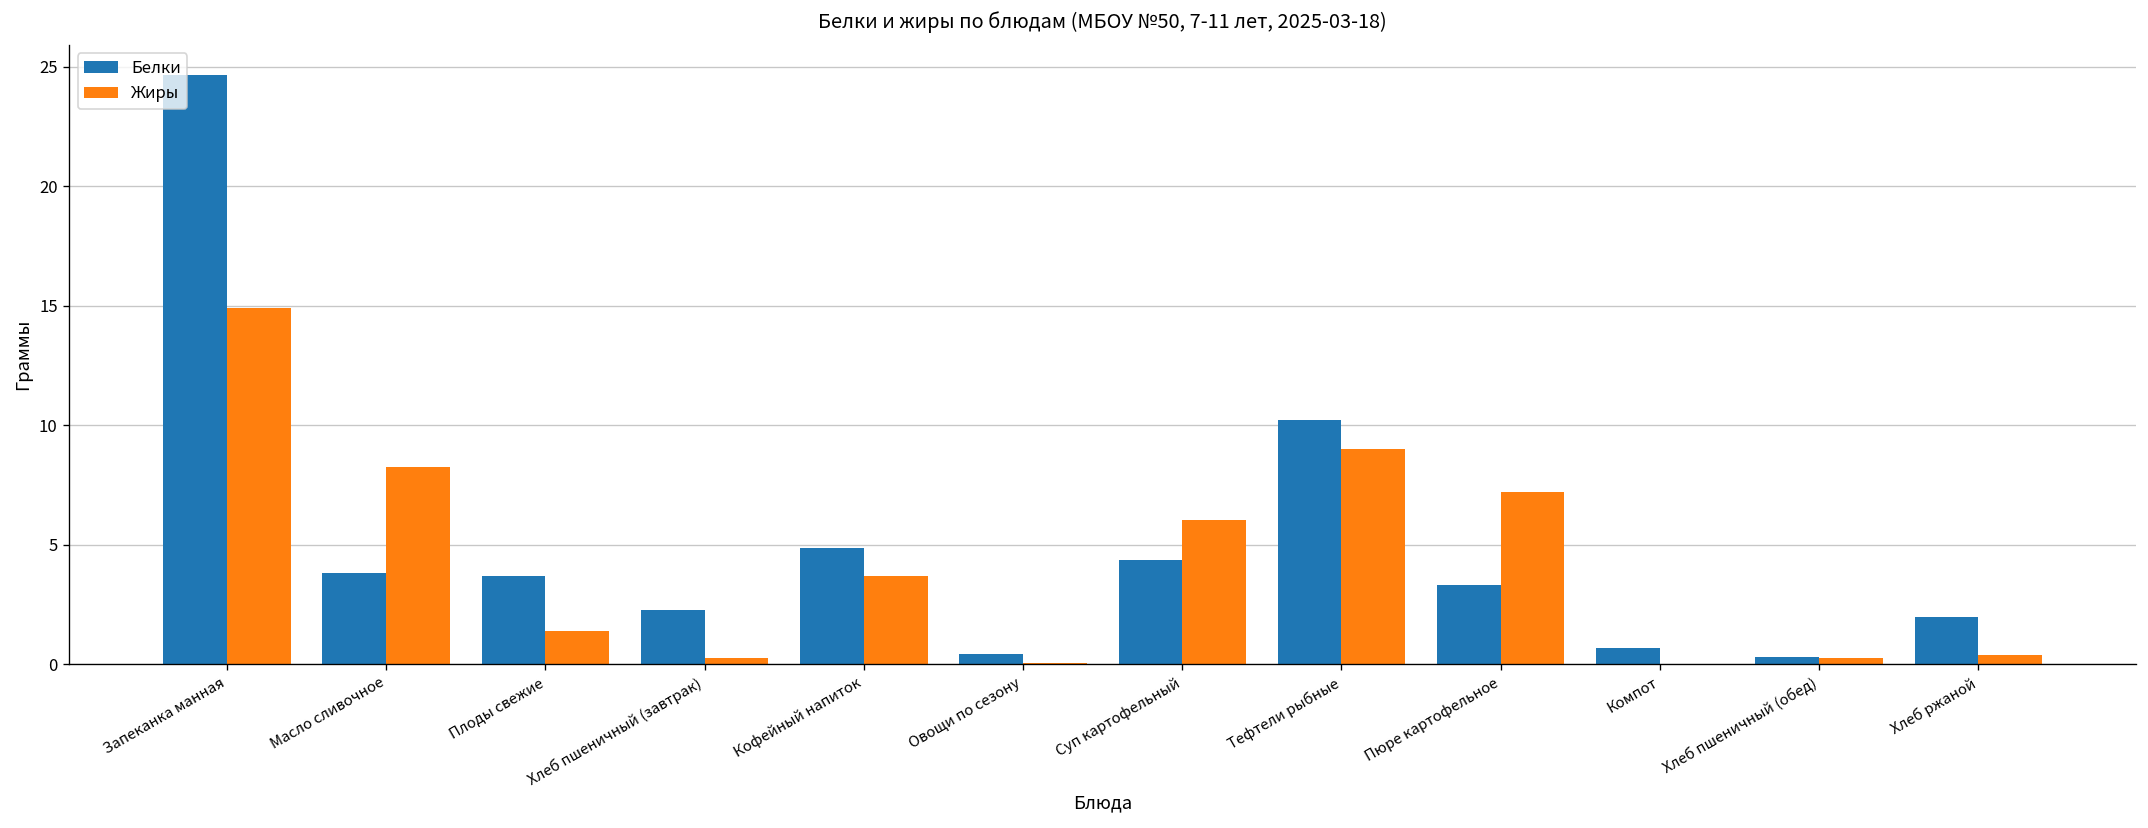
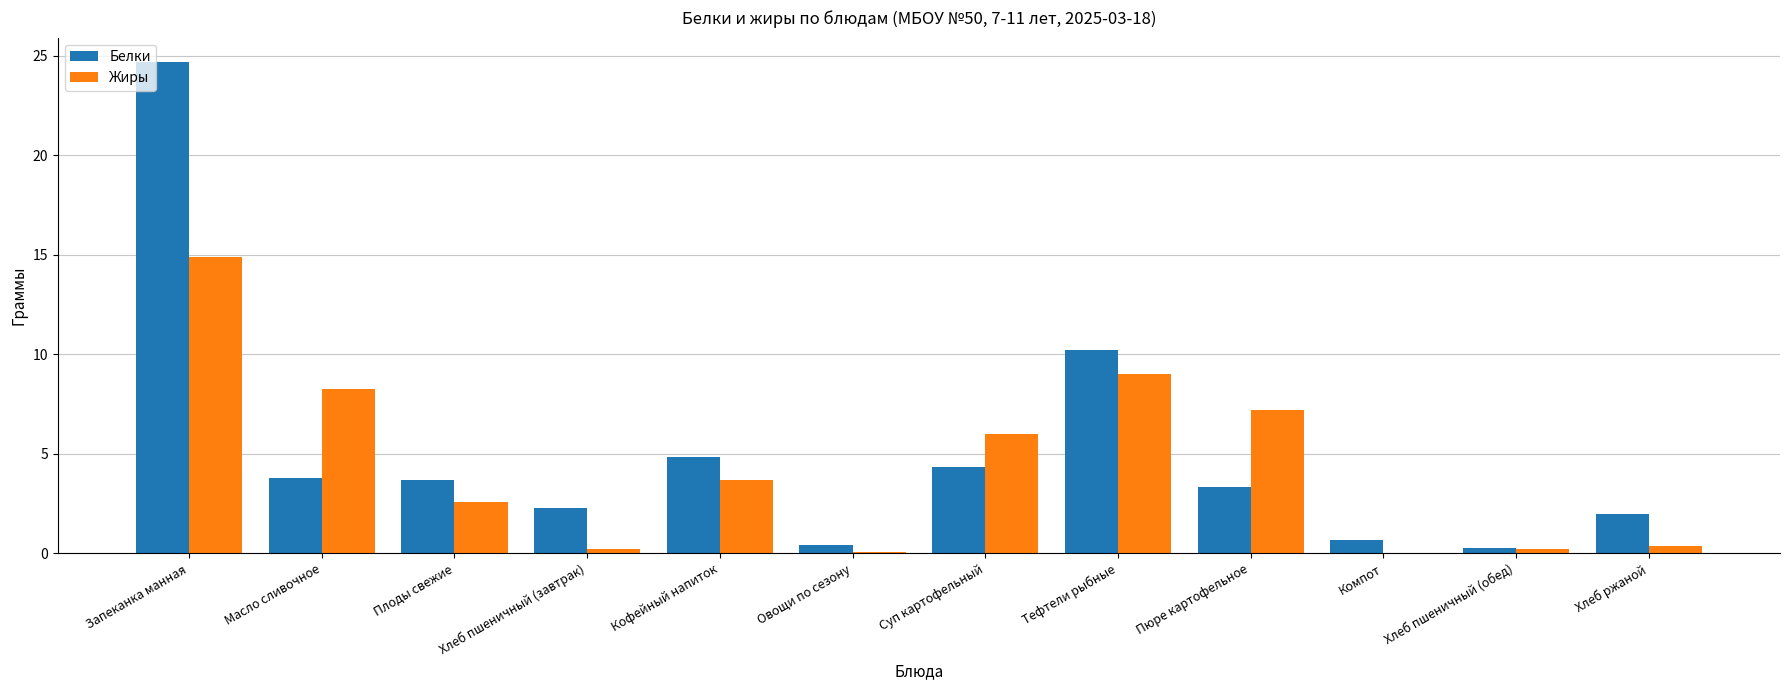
  {
    "Белки": {
      "Запеканка манная": 24.7,
      "Масло сливочное": 3.8,
      "Плоды свежие": 3.7,
      "Хлеб пшеничный (завтрак)": 2.3,
      "Кофейный напиток": 4.8,
      "Овощи по сезону": 0.4,
      "Суп картофельный": 4.4,
      "Тефтели рыбные": 10.2,
      "Пюре картофельное": 3.3,
      "Компот": 0.7,
      "Хлеб пшеничный (обед)": 0.3,
      "Хлеб ржаной": 2.0
    },
    "Жиры": {
      "Запеканка манная": 14.9,
      "Масло сливочное": 8.3,
-     "Плоды свежие": 1.4,
+     "Плоды свежие": 2.6,
      "Хлеб пшеничный (завтрак)": 0.2,
      "Кофейный напиток": 3.7,
      "Суп картофельный": 6.0,
      "Тефтели рыбные": 9.0,
      "Пюре картофельное": 7.2,
      "Компот": 0.0,
      "Хлеб пшеничный (обед)": 0.2,
      "Хлеб ржаной": 0.4
    }
  }
